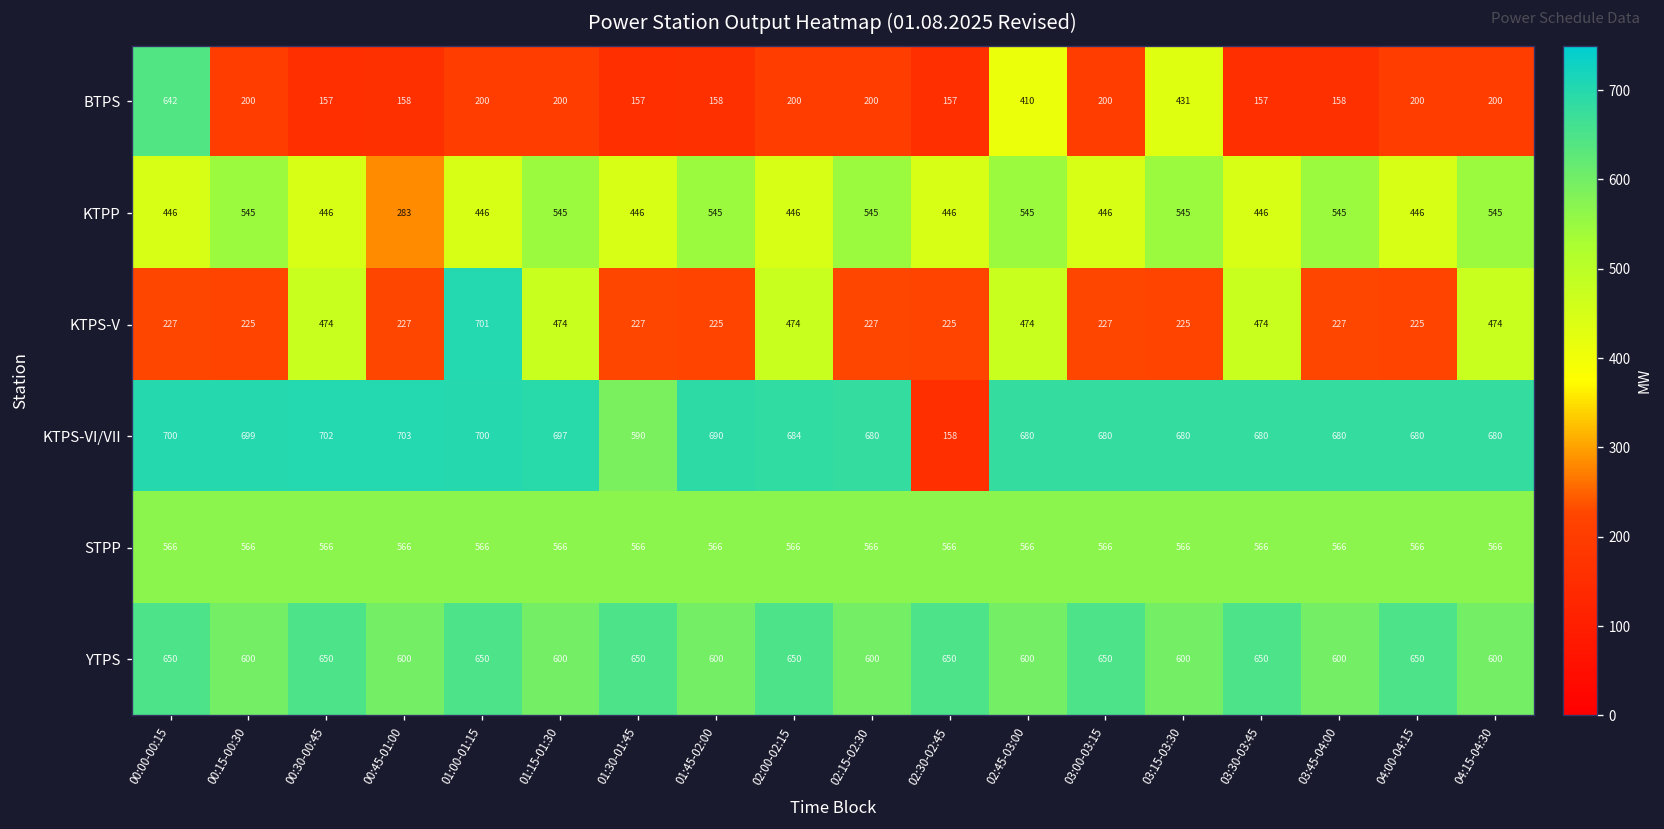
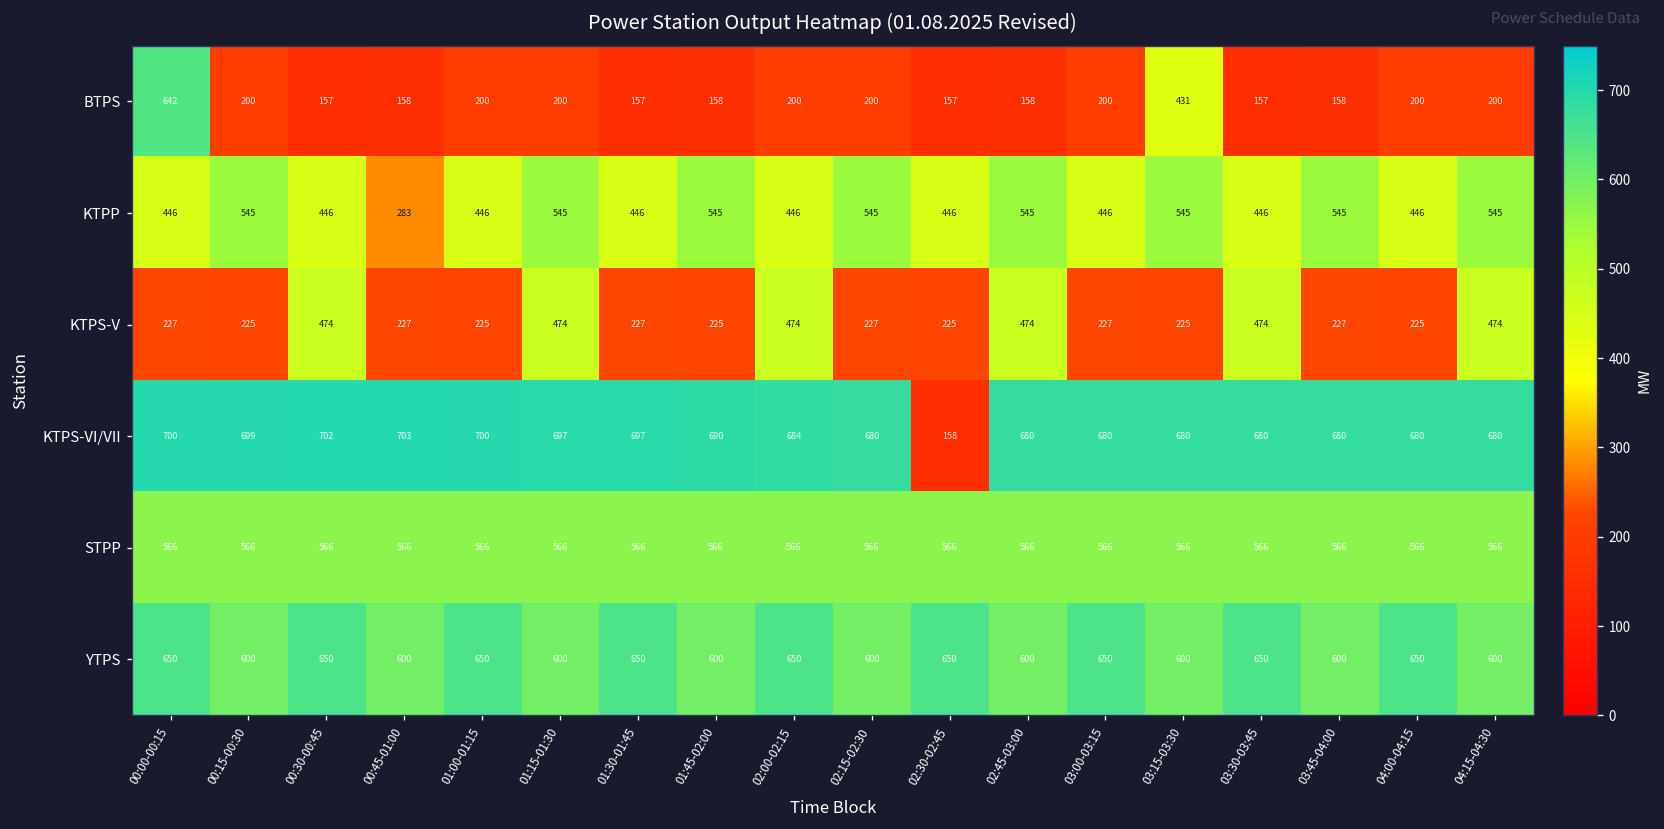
  {
    "BTPS": {
      "00:00-00:15": 642,
      "00:15-00:30": 200,
      "00:30-00:45": 157,
      "00:45-01:00": 158,
      "01:00-01:15": 200,
      "01:15-01:30": 200,
      "01:30-01:45": 157,
      "01:45-02:00": 158,
      "02:00-02:15": 200,
      "02:15-02:30": 200,
      "02:30-02:45": 157,
-     "02:45-03:00": 410,
+     "02:45-03:00": 158,
      "03:00-03:15": 200,
      "03:15-03:30": 431,
      "03:30-03:45": 157,
      "03:45-04:00": 158,
      "04:00-04:15": 200,
      "04:15-04:30": 200
    },
    "KTPP": {
      "00:00-00:15": 446,
      "00:15-00:30": 545,
      "00:30-00:45": 446,
      "00:45-01:00": 283,
      "01:00-01:15": 446,
      "01:15-01:30": 545,
      "01:30-01:45": 446,
      "01:45-02:00": 545,
      "02:00-02:15": 446,
      "02:15-02:30": 545,
      "02:30-02:45": 446,
      "02:45-03:00": 545,
      "03:00-03:15": 446,
      "03:15-03:30": 545,
      "03:30-03:45": 446,
      "03:45-04:00": 545,
      "04:00-04:15": 446,
      "04:15-04:30": 545
    },
    "KTPS-V": {
      "00:00-00:15": 227,
      "00:15-00:30": 225,
      "00:30-00:45": 474,
      "00:45-01:00": 227,
-     "01:00-01:15": 701,
+     "01:00-01:15": 225,
      "01:15-01:30": 474,
      "01:30-01:45": 227,
      "01:45-02:00": 225,
      "02:00-02:15": 474,
      "02:15-02:30": 227,
      "02:30-02:45": 225,
      "02:45-03:00": 474,
      "03:00-03:15": 227,
      "03:15-03:30": 225,
      "03:30-03:45": 474,
      "03:45-04:00": 227,
      "04:00-04:15": 225,
      "04:15-04:30": 474
    },
    "KTPS-VI/VII": {
      "00:00-00:15": 700,
      "00:15-00:30": 699,
      "00:30-00:45": 702,
      "00:45-01:00": 703,
      "01:00-01:15": 700,
      "01:15-01:30": 697,
-     "01:30-01:45": 590,
+     "01:30-01:45": 697,
      "01:45-02:00": 690,
      "02:00-02:15": 684,
      "02:15-02:30": 680,
      "02:30-02:45": 158,
      "02:45-03:00": 680,
      "03:00-03:15": 680,
      "03:15-03:30": 680,
      "03:30-03:45": 680,
      "03:45-04:00": 680,
      "04:00-04:15": 680,
      "04:15-04:30": 680
    },
    "STPP": {
      "00:00-00:15": 566,
      "00:15-00:30": 566,
      "00:30-00:45": 566,
      "00:45-01:00": 566,
      "01:00-01:15": 566,
      "01:15-01:30": 566,
      "01:30-01:45": 566,
      "01:45-02:00": 566,
      "02:00-02:15": 566,
      "02:15-02:30": 566,
      "02:30-02:45": 566,
      "02:45-03:00": 566,
      "03:00-03:15": 566,
      "03:15-03:30": 566,
      "03:30-03:45": 566,
      "03:45-04:00": 566,
      "04:00-04:15": 566,
      "04:15-04:30": 566
    },
    "YTPS": {
      "00:00-00:15": 650,
      "00:15-00:30": 600,
      "00:30-00:45": 650,
      "00:45-01:00": 600,
      "01:00-01:15": 650,
      "01:15-01:30": 600,
      "01:30-01:45": 650,
      "01:45-02:00": 600,
      "02:00-02:15": 650,
      "02:15-02:30": 600,
      "02:30-02:45": 650,
      "02:45-03:00": 600,
      "03:00-03:15": 650,
      "03:15-03:30": 600,
      "03:30-03:45": 650,
      "03:45-04:00": 600,
      "04:00-04:15": 650,
      "04:15-04:30": 600
    }
  }
